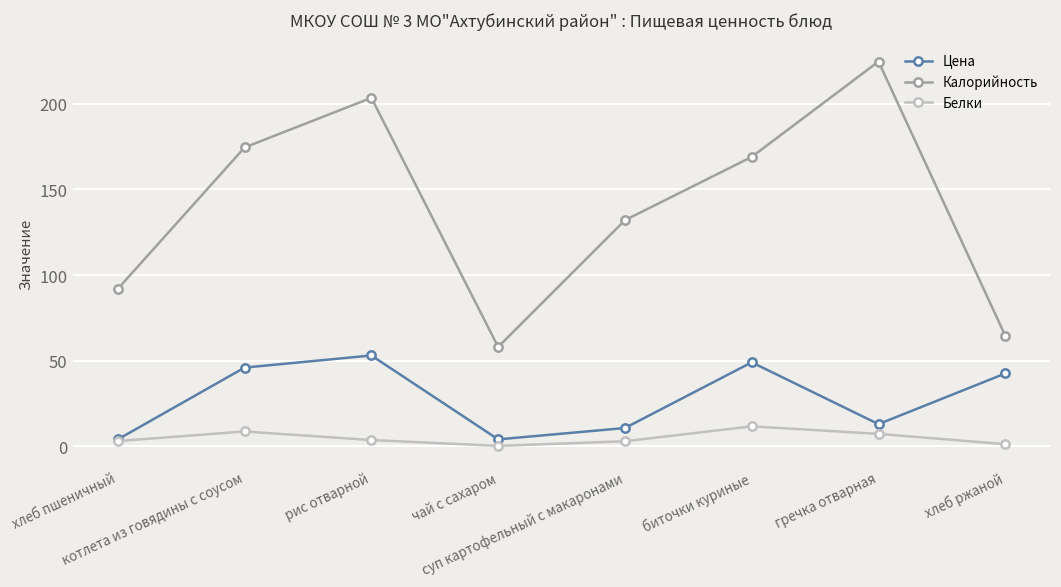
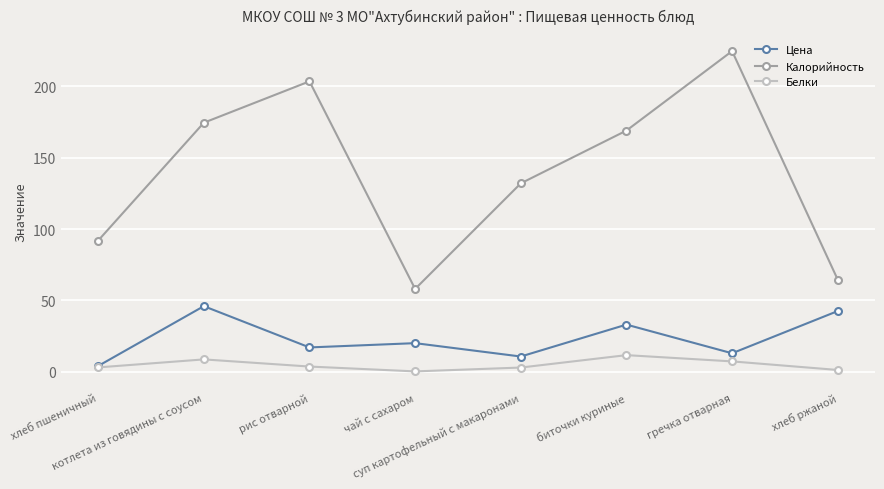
  {
    "Цена": {
      "котлета из говядины с соусом": 46,
-     "рис отварной": 53,
-     "чай с сахаром": 4,
+     "рис отварной": 17,
+     "чай с сахаром": 20,
      "суп картофельный с макаронами": 11,
-     "биточки куриные": 49,
+     "биточки куриные": 33,
      "гречка отварная": 13,
      "хлеб ржаной": 43
    }
  }
